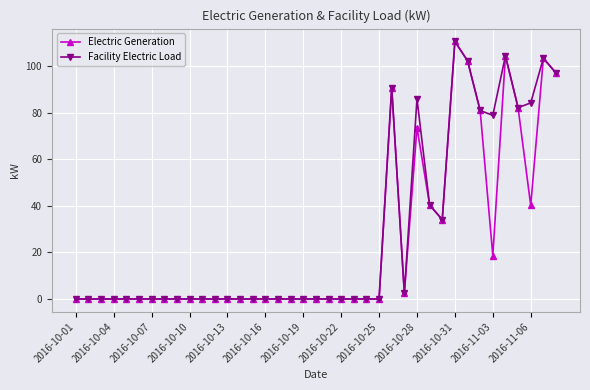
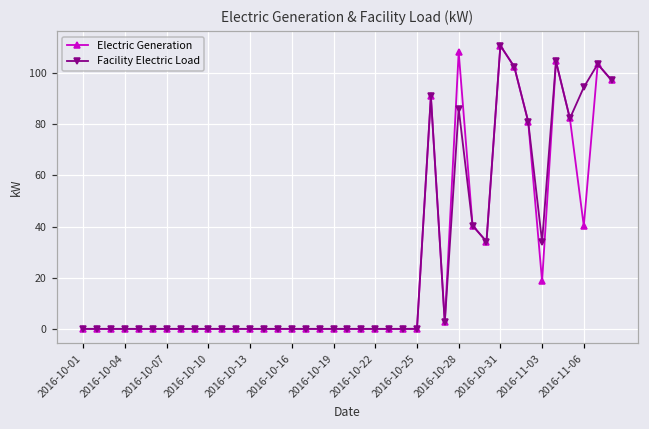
  {
    "Electric Generation": {
-     "2016-10-28": 74,
+     "2016-10-28": 108,
      "2016-11-03": 19,
      "2016-11-06": 40
    },
    "Facility Electric Load": {
      "2016-10-28": 86,
-     "2016-11-03": 79,
-     "2016-11-06": 84
+     "2016-11-03": 34,
+     "2016-11-06": 94
    }
  }
